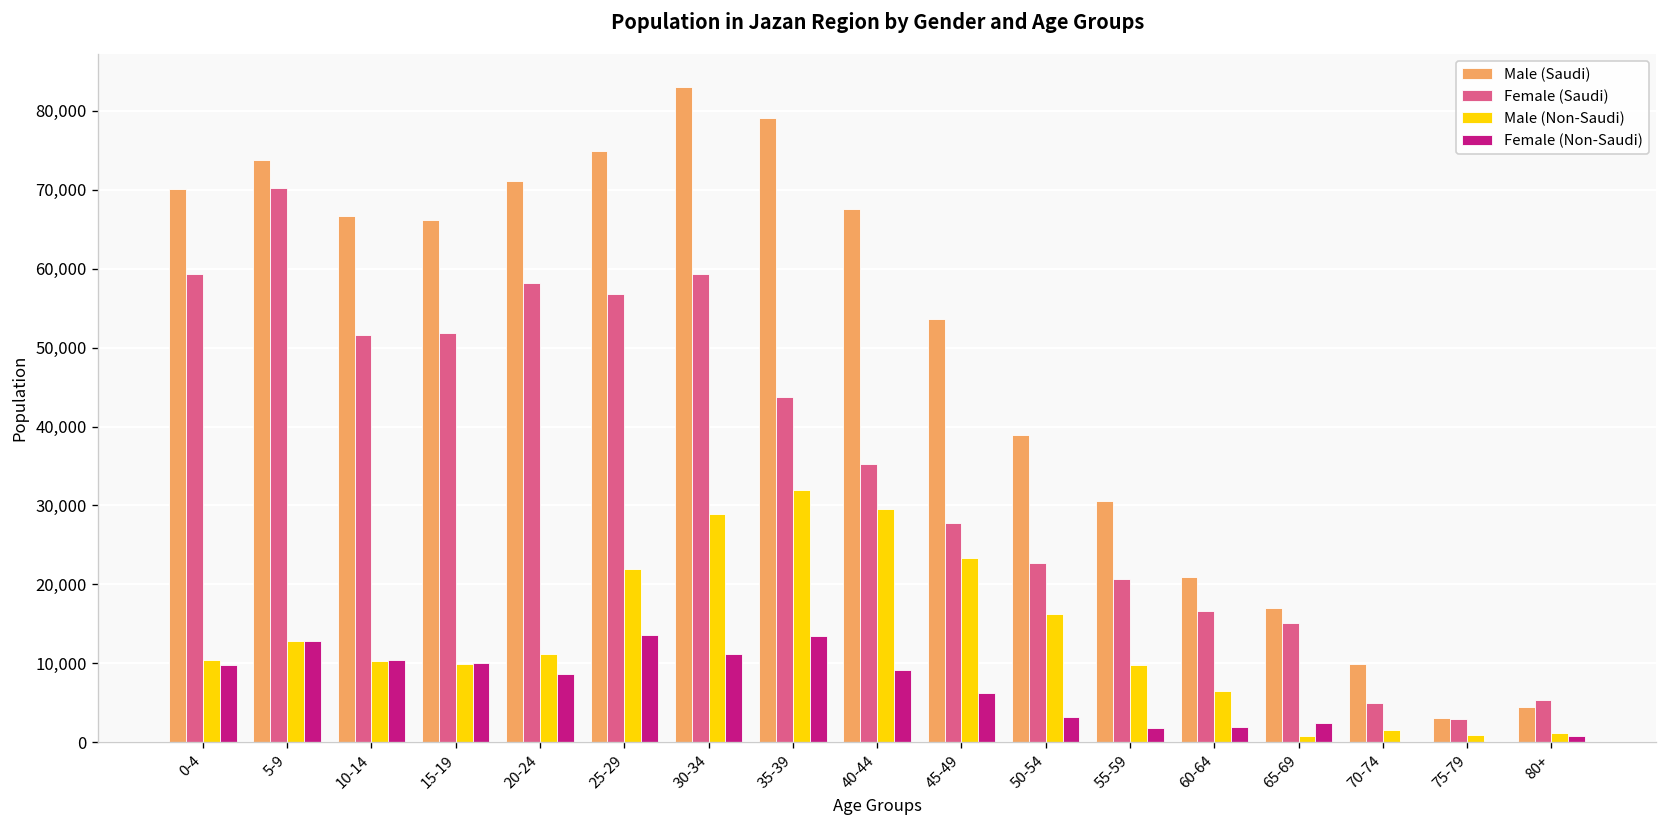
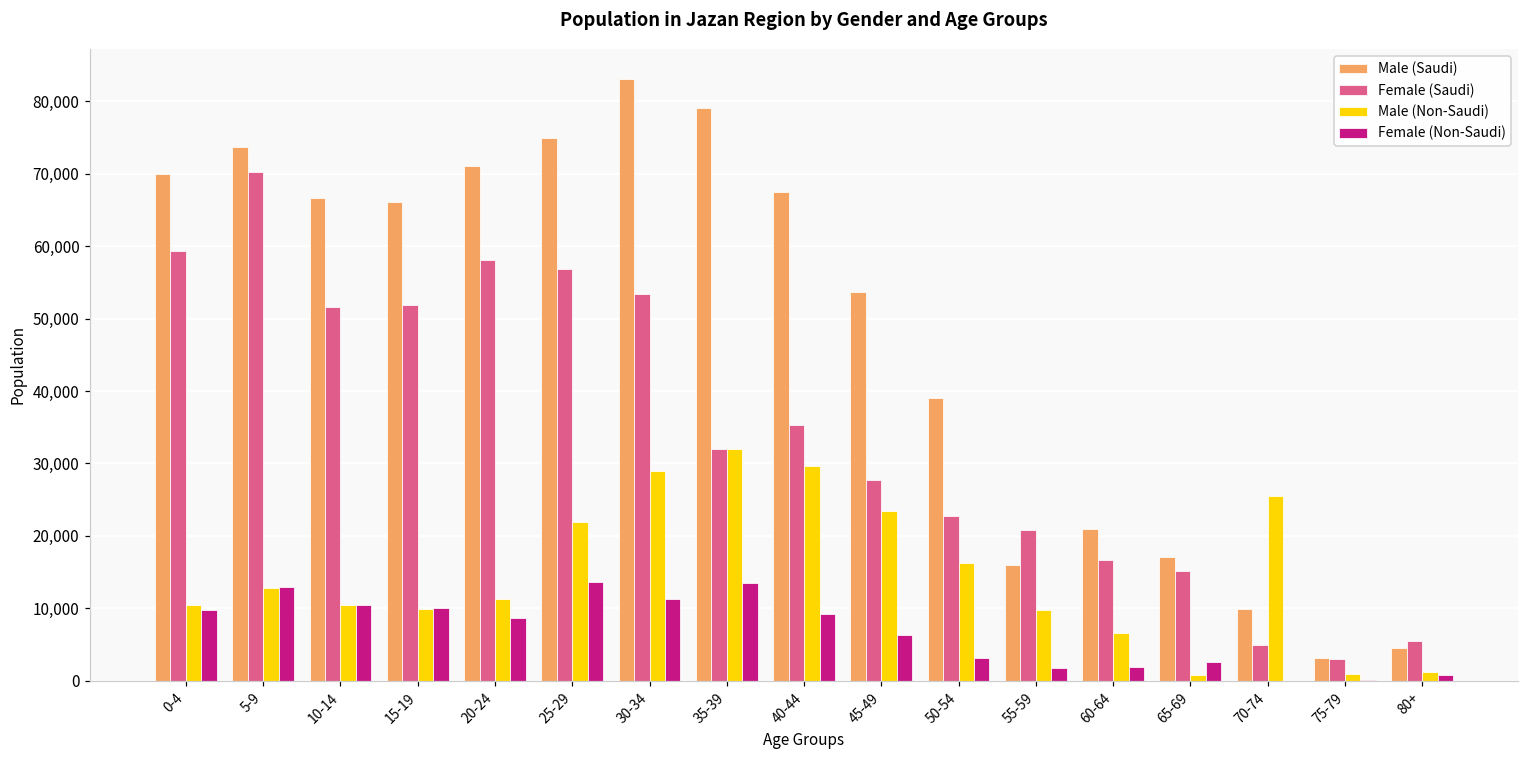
  {
    "Male (Saudi)": {
      "0-4": "70,000",
      "5-9": "74,000",
      "10-14": "67,000",
      "15-19": "66,000",
      "20-24": "71,000",
      "25-29": "75,000",
      "30-34": "83,000",
      "35-39": "79,000",
      "40-44": "68,000",
      "45-49": "54,000",
      "50-54": "39,000",
-     "55-59": "31,000",
+     "55-59": "16,000",
      "60-64": "21,000",
      "65-69": "17,000",
      "70-74": "10,000",
      "75-79": "3,000",
      "80+": "4,000"
    },
    "Female (Saudi)": {
      "0-4": "59,000",
      "5-9": "70,000",
      "10-14": "52,000",
      "15-19": "52,000",
      "20-24": "58,000",
      "25-29": "57,000",
-     "30-34": "59,000",
-     "35-39": "44,000",
+     "30-34": "53,000",
+     "35-39": "32,000",
      "40-44": "35,000",
      "45-49": "28,000",
      "50-54": "23,000",
      "55-59": "21,000",
      "60-64": "17,000",
      "65-69": "15,000",
      "70-74": "5,000",
      "75-79": "3,000",
      "80+": "5,000"
    },
    "Male (Non-Saudi)": {
      "0-4": "10,000",
      "5-9": "13,000",
      "10-14": "10,000",
      "15-19": "10,000",
      "20-24": "11,000",
      "25-29": "22,000",
      "30-34": "29,000",
      "35-39": "32,000",
      "40-44": "30,000",
      "45-49": "23,000",
      "50-54": "16,000",
      "55-59": "10,000",
      "60-64": "7,000",
      "65-69": "1,000",
-     "70-74": "2,000",
+     "70-74": "26,000",
      "75-79": "1,000",
      "80+": "1,000"
    },
    "Female (Non-Saudi)": {
      "0-4": "10,000",
      "5-9": "13,000",
      "10-14": "10,000",
      "15-19": "10,000",
      "20-24": "9,000",
      "25-29": "14,000",
      "30-34": "11,000",
      "35-39": "13,000",
      "40-44": "9,000",
      "45-49": "6,000",
      "50-54": "3,000",
      "55-59": "2,000",
      "60-64": "2,000",
      "65-69": "3,000",
      "70-74": "0",
      "80+": "1,000"
    }
  }
